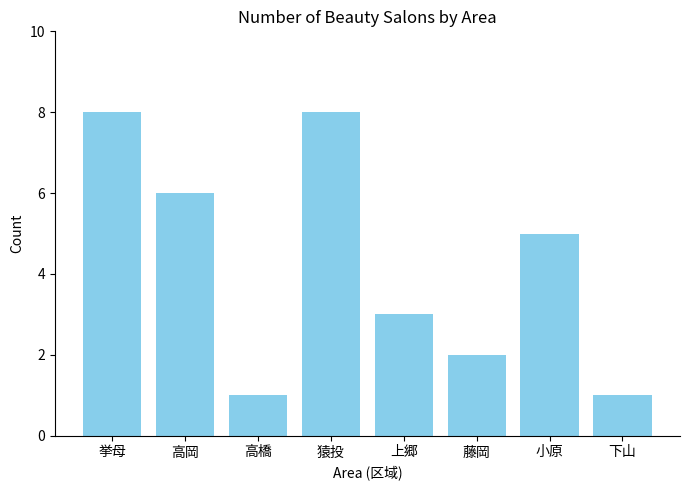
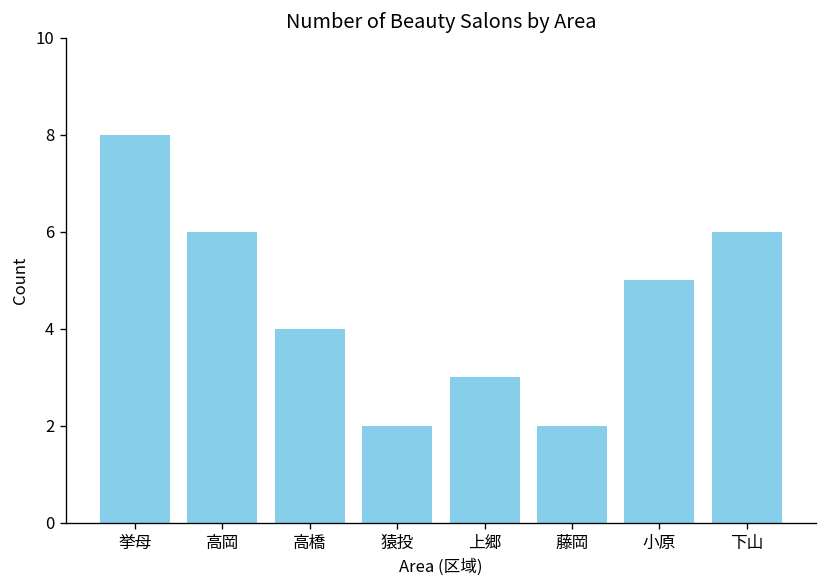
  {
    "挙母": 8,
    "高岡": 6,
-   "高橋": 1,
-   "猿投": 8,
+   "高橋": 4,
+   "猿投": 2,
    "上郷": 3,
    "藤岡": 2,
    "小原": 5,
-   "下山": 1
+   "下山": 6
  }
